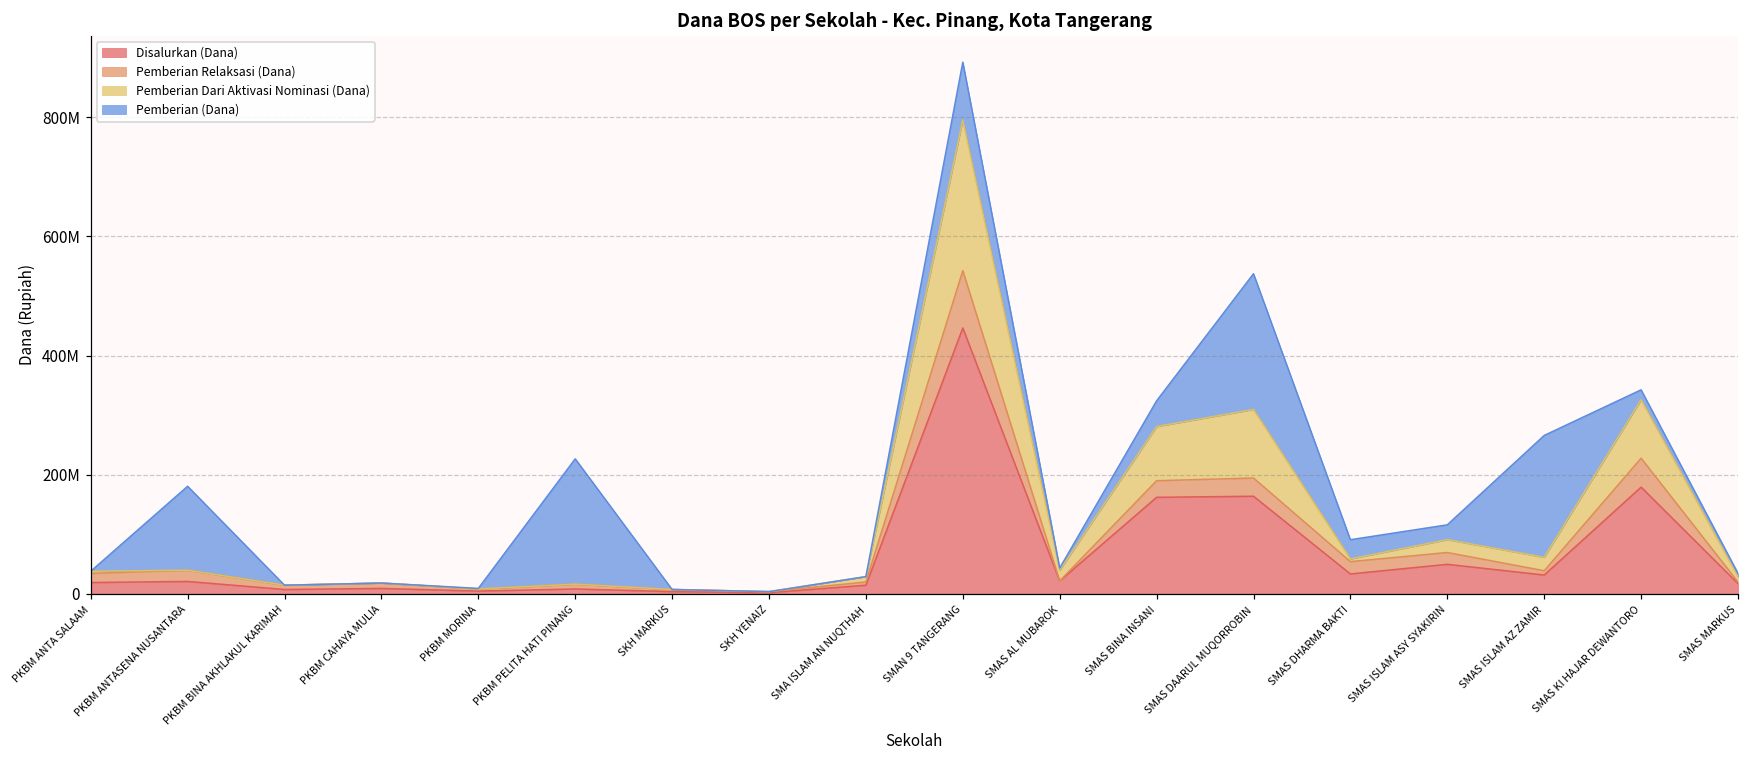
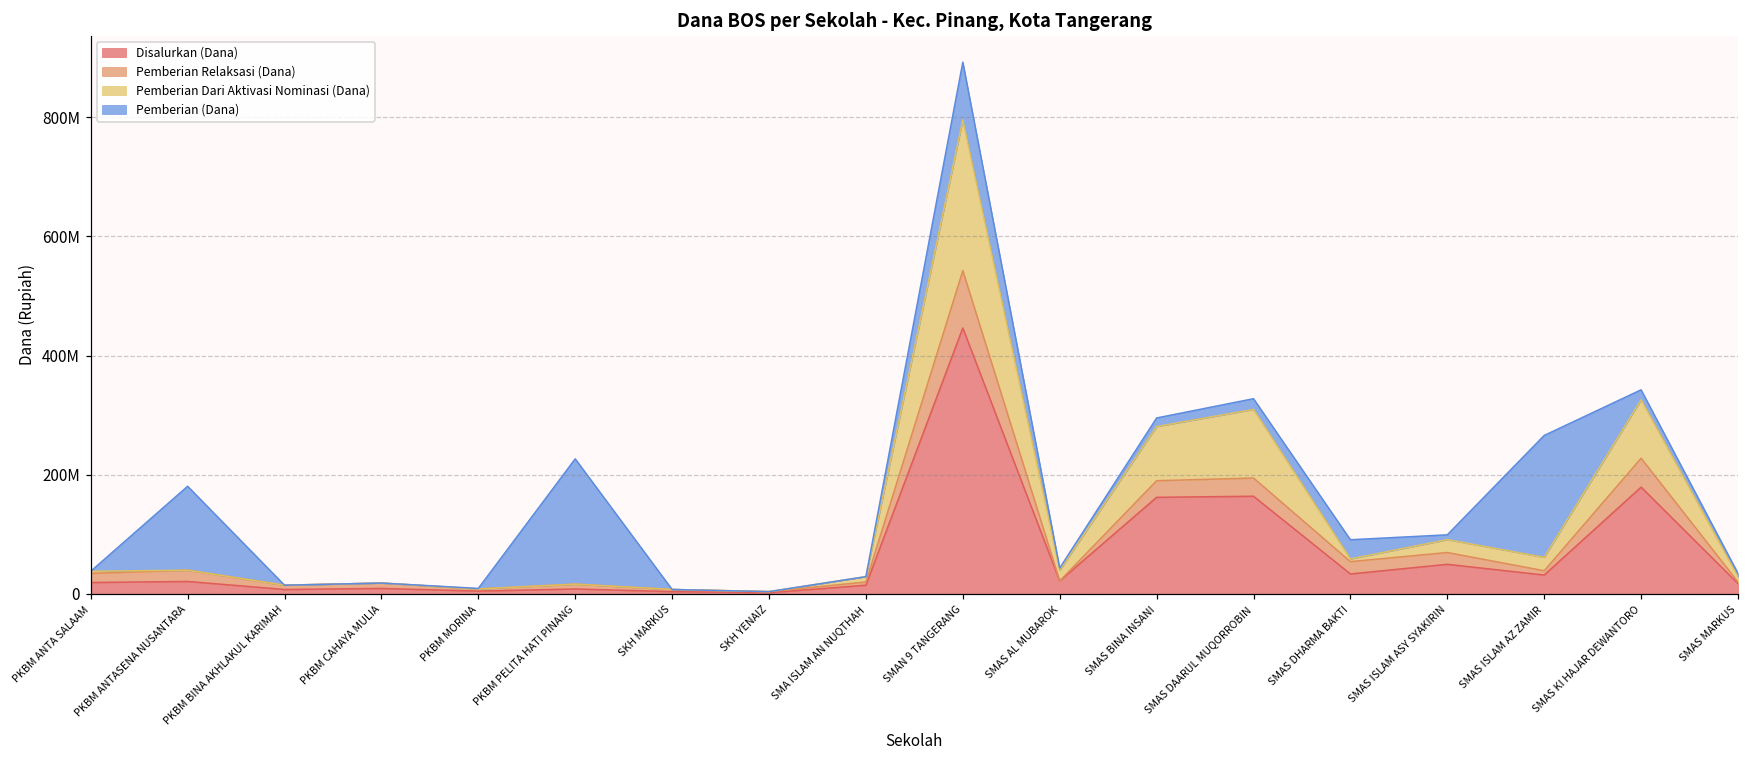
  {
    "Pemberian (Dana)": {
      "PKBM ANTASENA NUSANTARA": 140000000,
      "PKBM PELITA HATI PINANG": 210000000,
      "SMAN 9 TANGERANG": 100000000,
-     "SMAS BINA INSANI": 40000000,
-     "SMAS DAARUL MUQORROBIN": 230000000,
+     "SMAS BINA INSANI": 10000000,
+     "SMAS DAARUL MUQORROBIN": 20000000,
      "SMAS DHARMA BAKTI": 30000000,
-     "SMAS ISLAM ASY SYAKIRIN": 20000000,
+     "SMAS ISLAM ASY SYAKIRIN": 10000000,
      "SMAS ISLAM AZ ZAMIR": 200000000,
      "SMAS KI HAJAR DEWANTORO": 20000000,
      "SMAS MARKUS": 10000000
    }
  }
